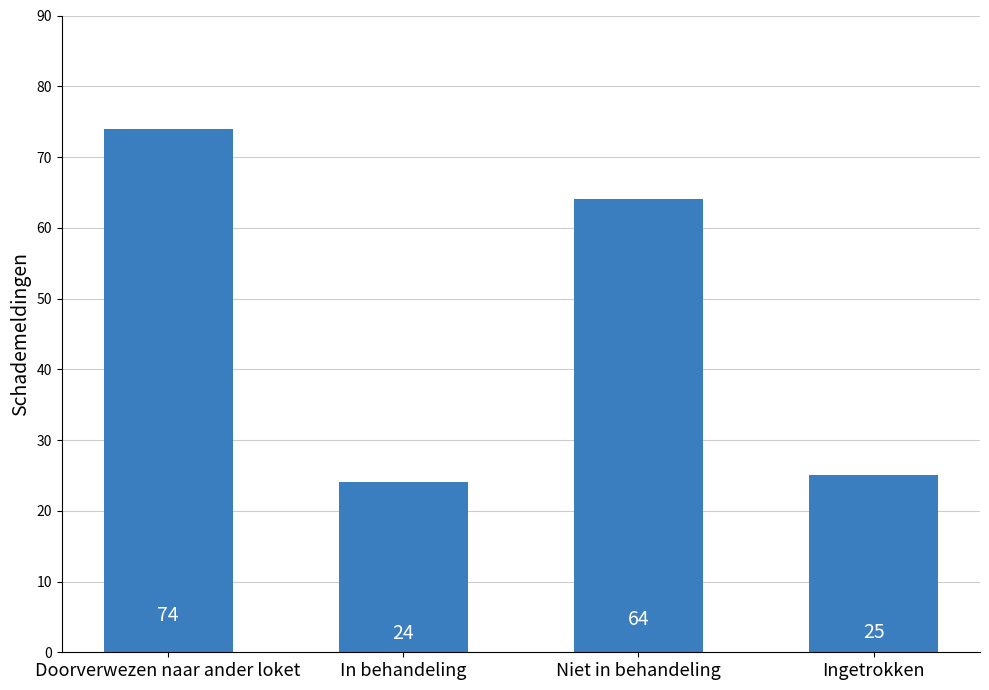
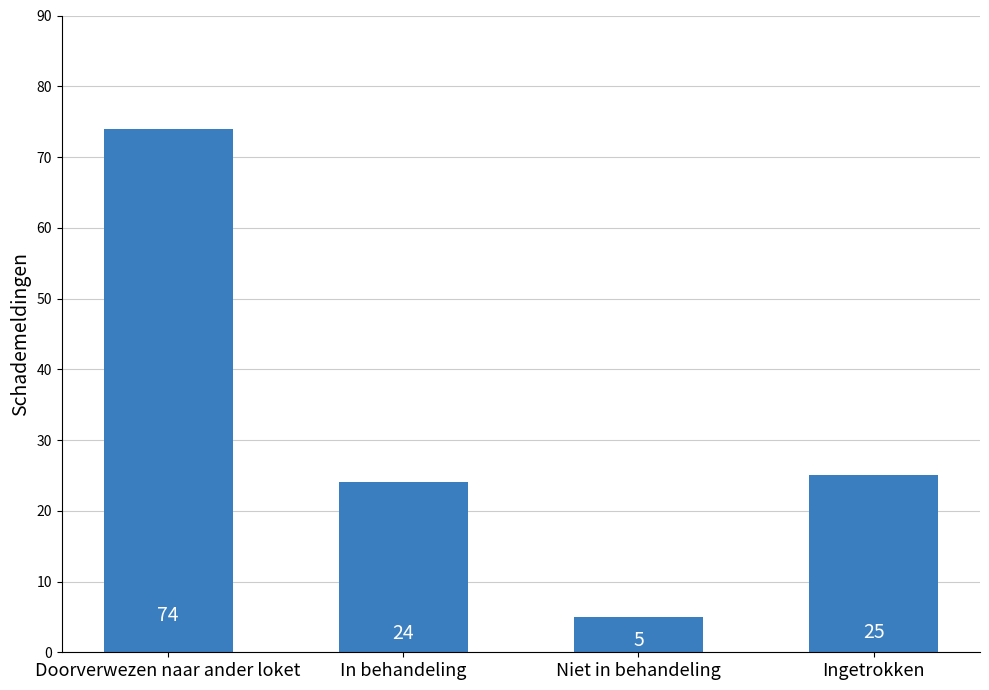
  {
    "Doorverwezen naar ander loket": 74,
    "In behandeling": 24,
-   "Niet in behandeling": 64,
+   "Niet in behandeling": 5,
    "Ingetrokken": 25
  }
